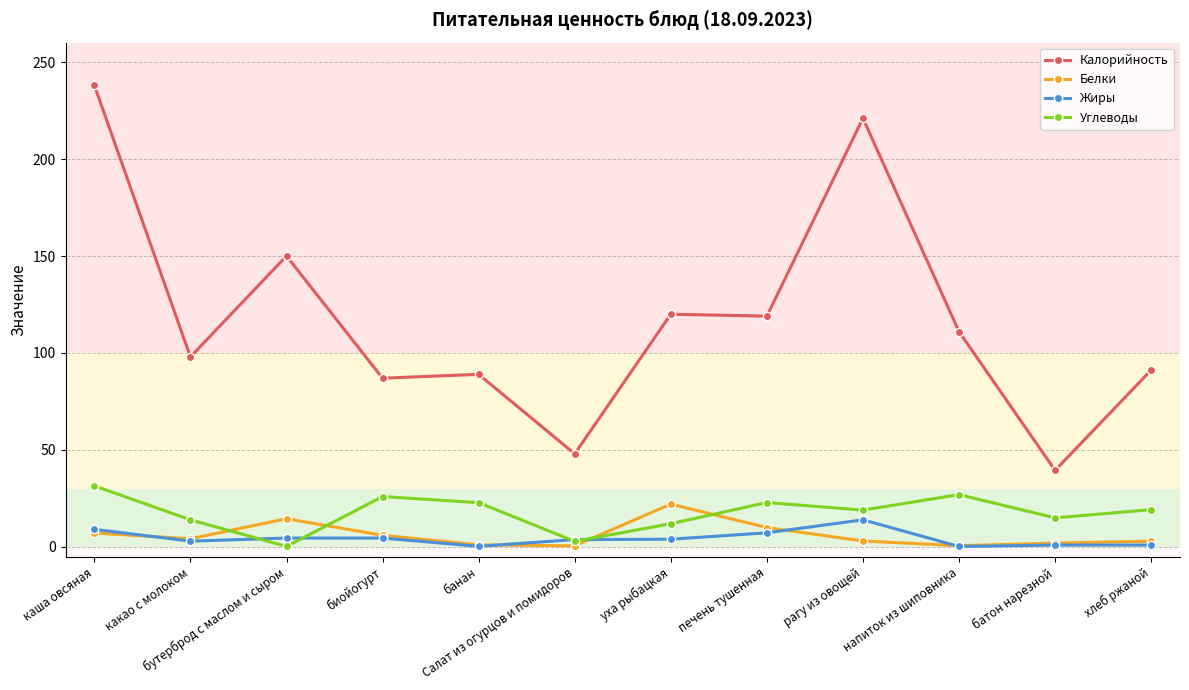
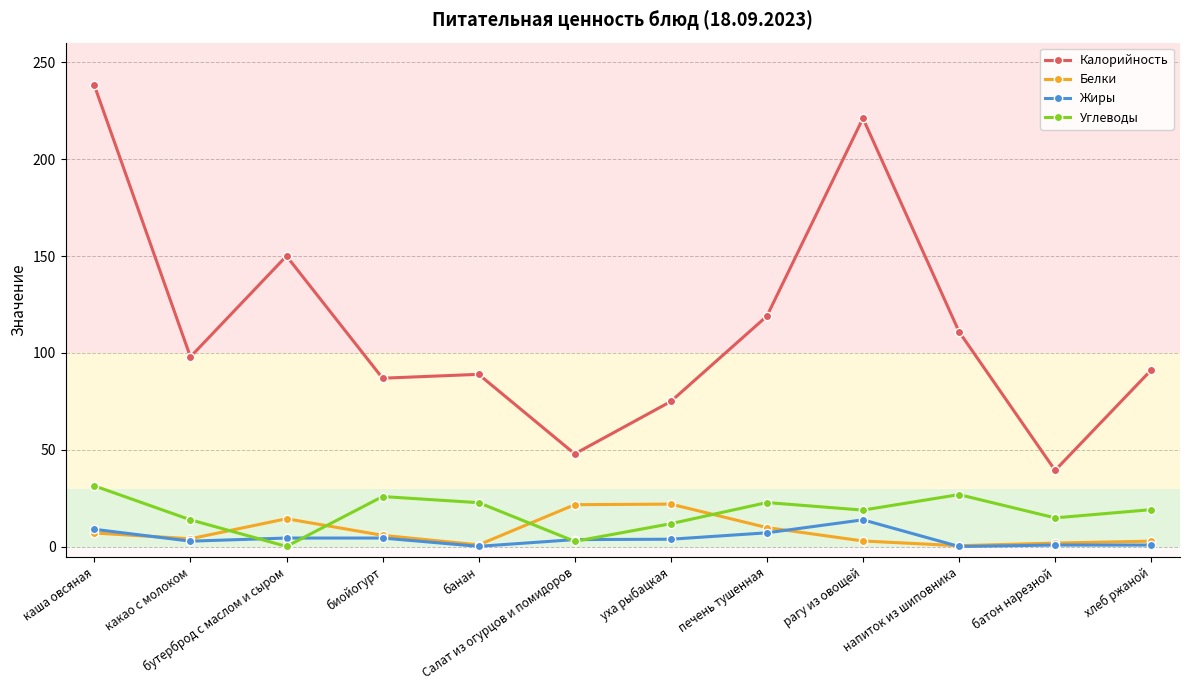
  {
    "Калорийность": {
      "каша овсяная": 238,
      "какао с молоком": 98,
      "бутерброд с маслом и сыром": 150,
      "биойогурт": 87,
      "банан": 89,
      "Салат из огурцов и помидоров": 48,
-     "уха рыбацкая": 120,
+     "уха рыбацкая": 75,
      "печень тушенная": 119,
      "рагу из овощей": 221,
      "напиток из шиповника": 111,
      "батон нарезной": 40,
      "хлеб ржаной": 91
    },
    "Белки": {
      "каша овсяная": 7,
      "бутерброд с маслом и сыром": 15,
      "биойогурт": 6,
-     "Салат из огурцов и помидоров": 1,
+     "Салат из огурцов и помидоров": 22,
      "уха рыбацкая": 22,
      "печень тушенная": 10,
      "рагу из овощей": 3,
      "хлеб ржаной": 3
    },
    "Жиры": {
      "каша овсяная": 9,
      "бутерброд с маслом и сыром": 5,
      "биойогурт": 5,
      "уха рыбацкая": 4,
      "печень тушенная": 7,
      "рагу из овощей": 14,
      "хлеб ржаной": 1
    },
    "Углеводы": {
      "каша овсяная": 32,
      "какао с молоком": 14,
      "бутерброд с маслом и сыром": 0,
      "биойогурт": 26,
      "банан": 23,
      "уха рыбацкая": 12,
      "печень тушенная": 23,
      "рагу из овощей": 19,
      "напиток из шиповника": 27,
      "батон нарезной": 15,
      "хлеб ржаной": 19
    }
  }
